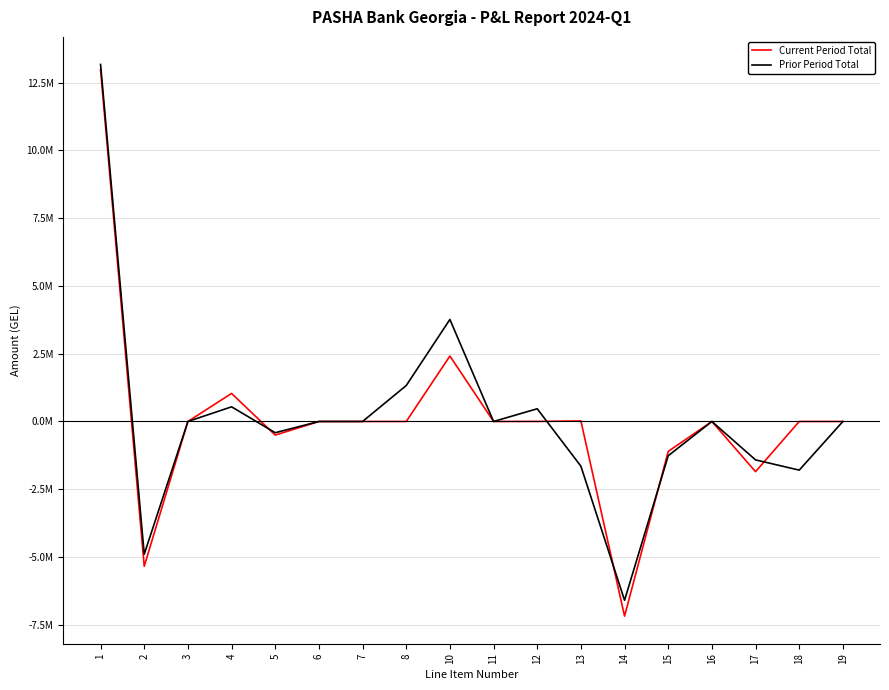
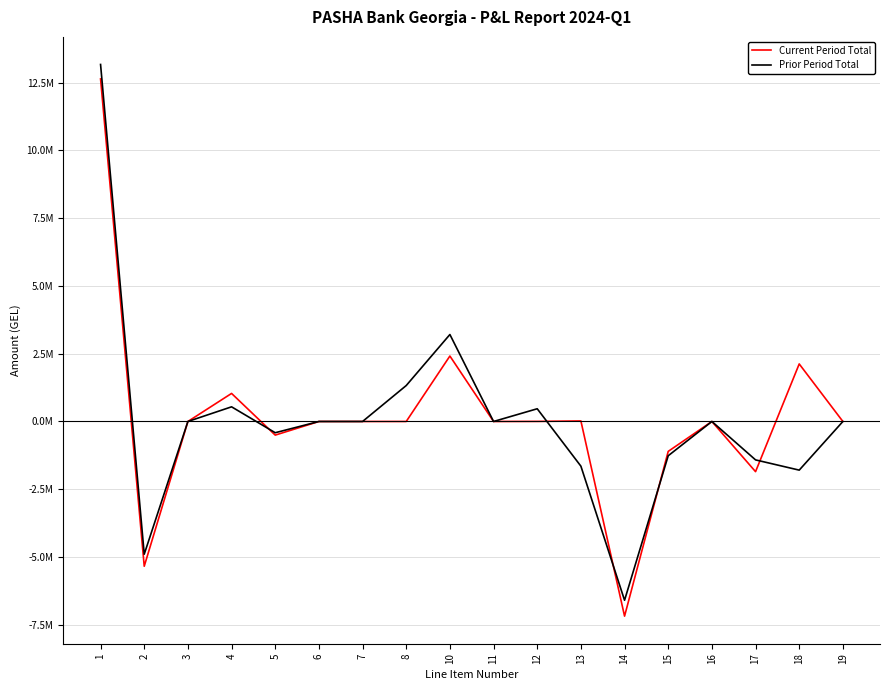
  {
    "Current Period Total": {
-     "1": 13000000,
+     "1": 12600000,
      "2": -5300000,
      "4": 1000000,
      "8": 0,
      "10": 2400000,
      "12": 0,
      "13": 0,
      "14": -7200000,
      "15": -1100000,
      "17": -1900000,
-     "18": 0
+     "18": 2100000
    },
    "Prior Period Total": {
      "1": 13200000,
      "2": -4900000,
      "4": 500000,
      "8": 1300000,
-     "10": 3800000,
+     "10": 3200000,
      "12": 500000,
      "13": -1600000,
      "14": -6600000,
      "15": -1300000,
      "17": -1400000,
      "18": -1800000
    }
  }
